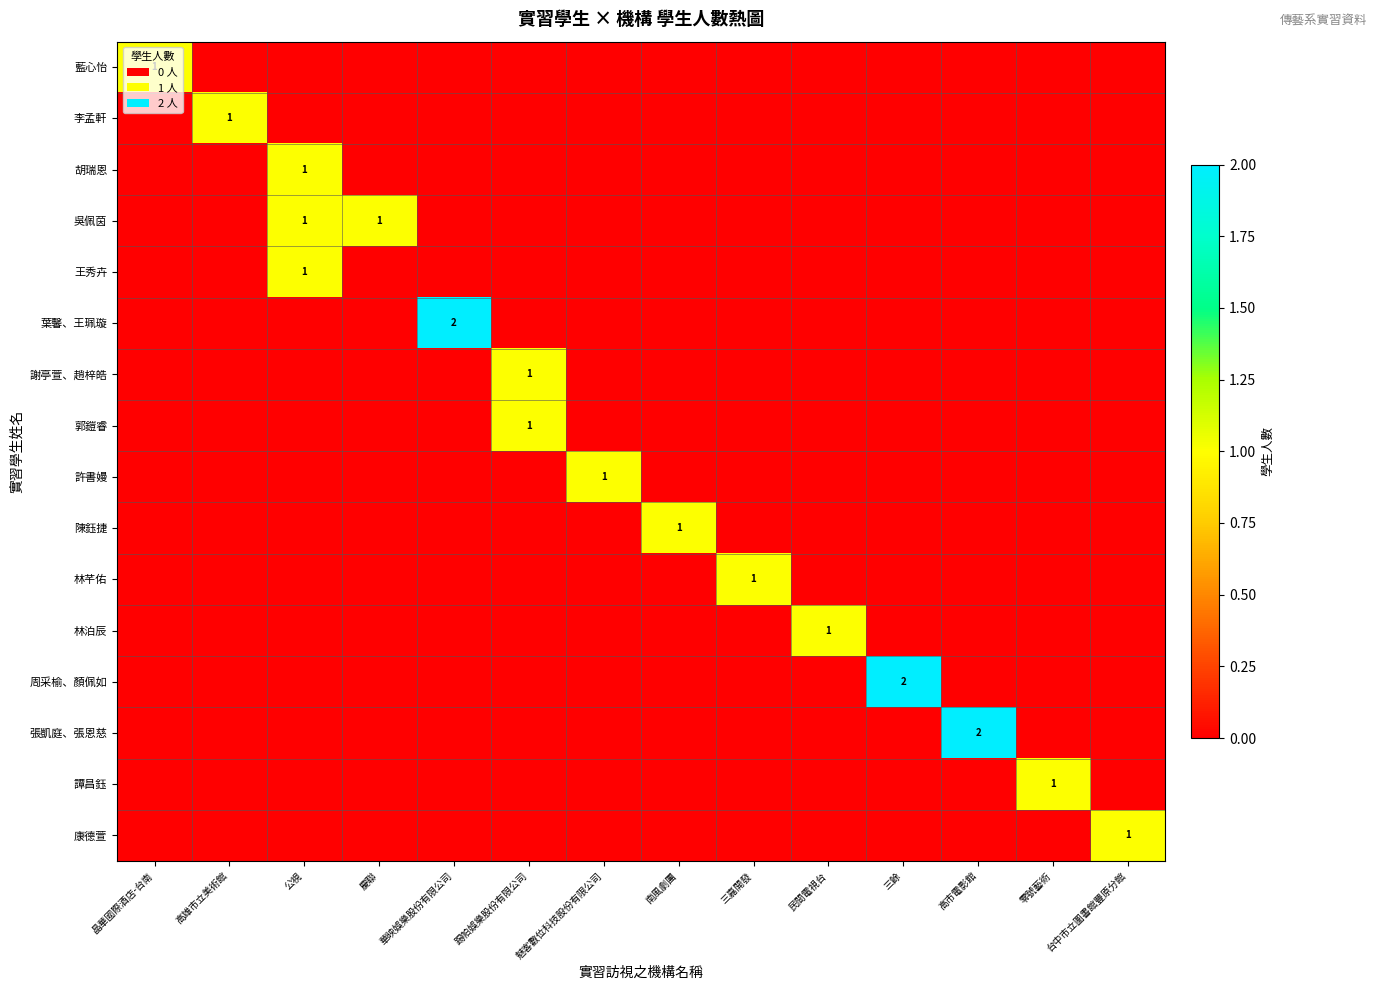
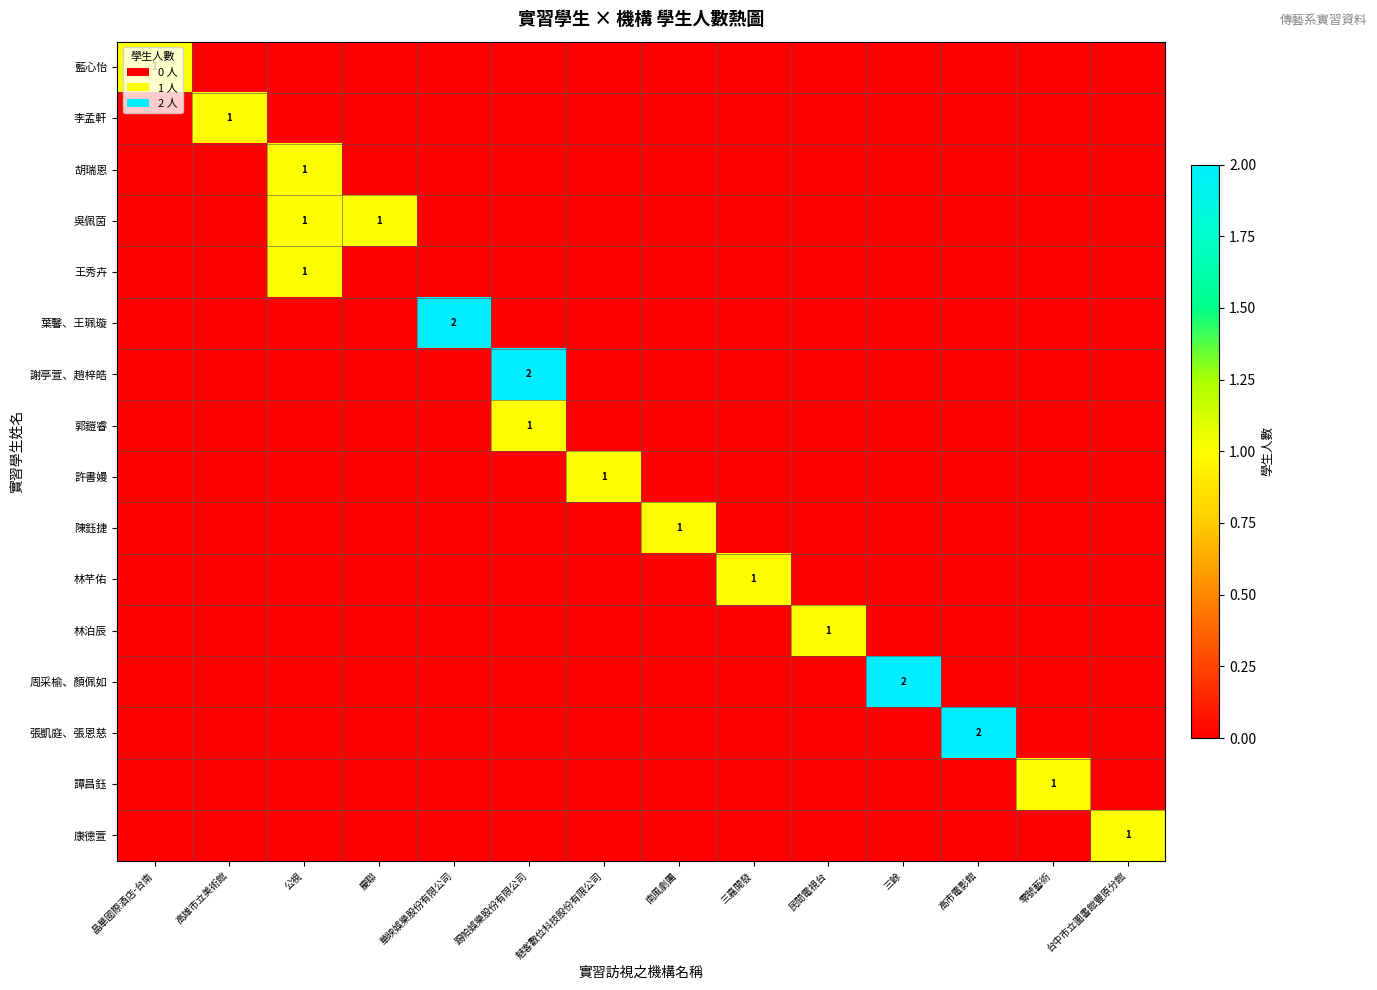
  {
    "李孟軒": {
      "高雄市立美術館": 1
    },
    "胡瑞恩": {
      "公視": 1
    },
    "吳佩茵": {
      "公視": 1,
      "慶聯": 1
    },
    "王秀卉": {
      "公視": 1
    },
    "葉馨、王珮璇": {
      "華映娛樂股份有限公司": 2
    },
    "謝亭萱、趙梓皓": {
-     "踢帕娛樂股份有限公司": 1
+     "踢帕娛樂股份有限公司": 2
    },
    "郭鎧睿": {
      "踢帕娛樂股份有限公司": 1
    },
    "許書嫚": {
      "魅客數位科技股份有限公司": 1
    },
    "陳鈺捷": {
      "南風劇團": 1
    },
    "林芊佑": {
      "三嘉開發": 1
    },
    "林泊辰": {
      "民間電視台": 1
    },
    "周采榆、顏佩如": {
      "三餘": 2
    },
    "張凱庭、張恩慈": {
      "高市電影館": 2
    },
    "譚昌鈺": {
      "零號藝術": 1
    },
    "康德萱": {
      "台中市立圖書館豐原分館": 1
    }
  }
